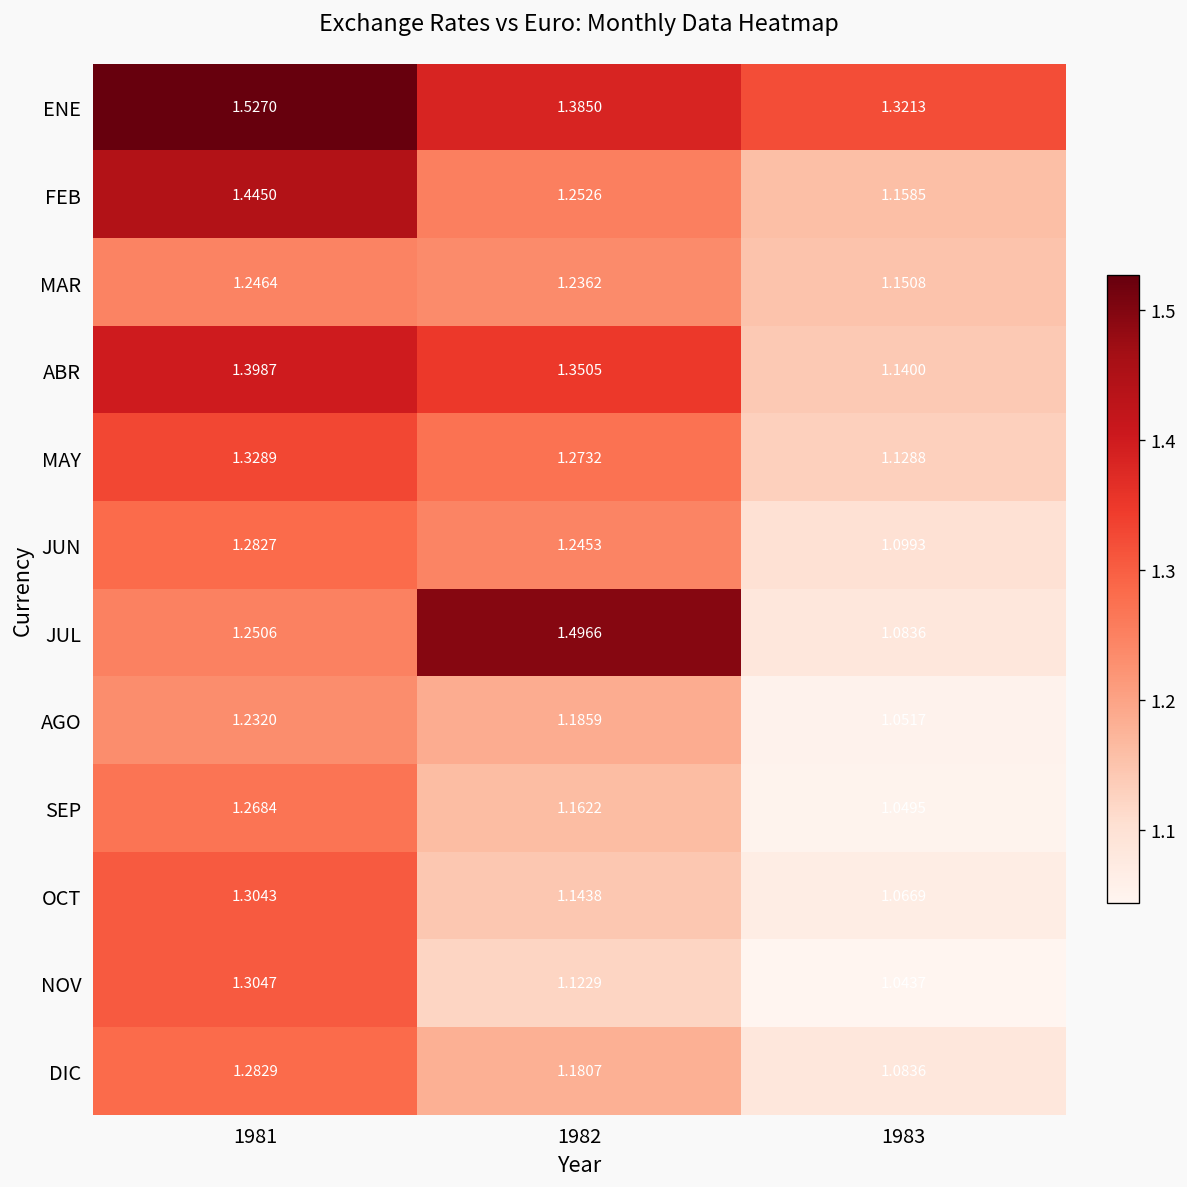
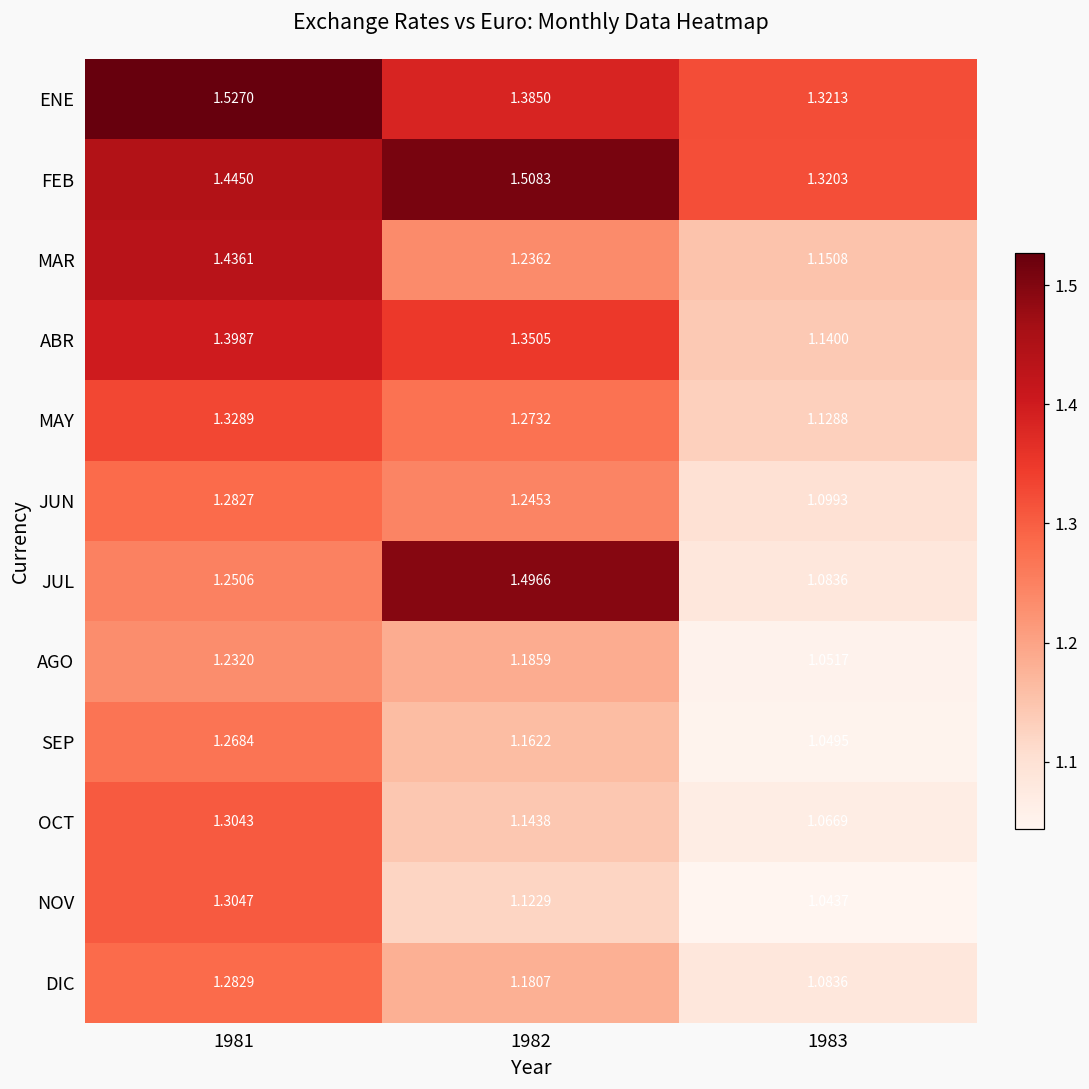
  {
    "ENE": {
      "1981": 1.5270,
      "1982": 1.3850,
      "1983": 1.3213
    },
    "FEB": {
      "1981": 1.4450,
-     "1982": 1.2526,
-     "1983": 1.1585
+     "1982": 1.5083,
+     "1983": 1.3203
    },
    "MAR": {
-     "1981": 1.2464,
+     "1981": 1.4361,
      "1982": 1.2362,
      "1983": 1.1508
    },
    "ABR": {
      "1981": 1.3987,
      "1982": 1.3505,
      "1983": 1.1400
    },
    "MAY": {
      "1981": 1.3289,
      "1982": 1.2732,
      "1983": 1.1288
    },
    "JUN": {
      "1981": 1.2827,
      "1982": 1.2453
    },
    "JUL": {
      "1981": 1.2506,
      "1982": 1.4966
    },
    "AGO": {
      "1981": 1.2320,
      "1982": 1.1859
    },
    "SEP": {
      "1981": 1.2684,
      "1982": 1.1622
    },
    "OCT": {
      "1981": 1.3043,
      "1982": 1.1438
    },
    "NOV": {
      "1981": 1.3047,
      "1982": 1.1229
    },
    "DIC": {
      "1981": 1.2829,
      "1982": 1.1807
    }
  }
